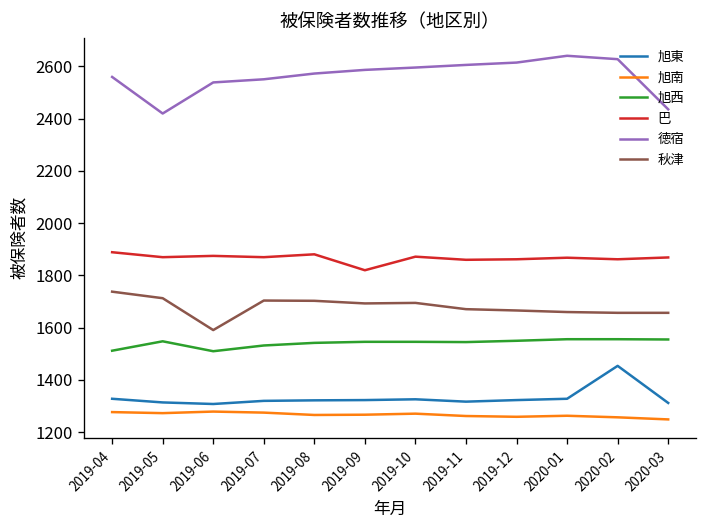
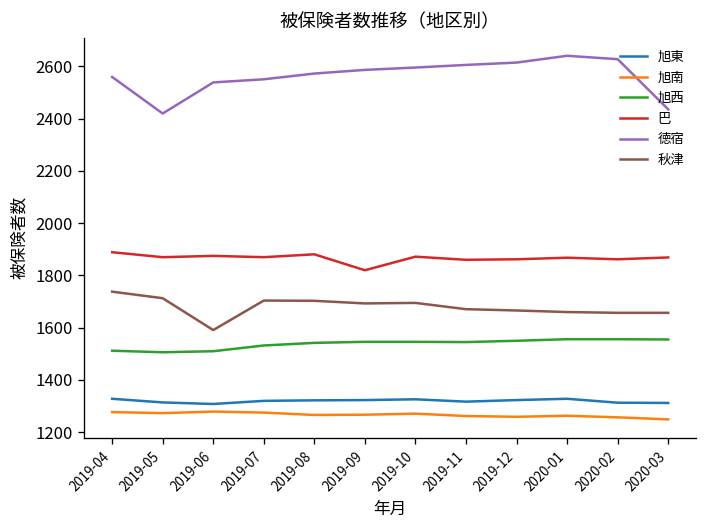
  {
    "旭東": {
      "2019-04": 1330,
      "2019-05": 1310,
      "2019-06": 1310,
      "2019-07": 1320,
      "2019-08": 1320,
      "2019-09": 1320,
      "2019-10": 1330,
      "2019-11": 1320,
      "2019-12": 1320,
      "2020-01": 1330,
-     "2020-02": 1450,
+     "2020-02": 1310,
      "2020-03": 1310
    },
    "旭南": {
      "2019-04": 1280,
      "2019-05": 1270,
      "2019-06": 1280,
      "2019-07": 1280,
      "2019-08": 1270,
      "2019-09": 1270,
      "2019-10": 1270,
      "2019-11": 1260,
      "2019-12": 1260,
      "2020-01": 1260,
      "2020-02": 1260,
      "2020-03": 1250
    },
    "旭西": {
      "2019-04": 1510,
-     "2019-05": 1550,
+     "2019-05": 1510,
      "2019-06": 1510,
      "2019-07": 1530,
      "2019-08": 1540,
      "2019-09": 1550,
      "2019-10": 1550,
      "2019-11": 1550,
      "2019-12": 1550,
      "2020-01": 1560,
      "2020-02": 1560,
      "2020-03": 1560
    },
    "巴": {
      "2019-04": 1890,
      "2019-05": 1870,
      "2019-06": 1880,
      "2019-07": 1870,
      "2019-08": 1880,
      "2019-09": 1820,
      "2019-10": 1870,
      "2019-11": 1860,
      "2019-12": 1860,
      "2020-01": 1870,
      "2020-02": 1860,
      "2020-03": 1870
    },
    "徳宿": {
      "2019-04": 2560,
      "2019-05": 2420,
      "2019-06": 2540,
      "2019-07": 2550,
      "2019-08": 2570,
      "2019-09": 2590,
      "2019-10": 2600,
      "2019-11": 2610,
      "2019-12": 2620,
      "2020-01": 2640,
      "2020-02": 2630,
      "2020-03": 2440
    },
    "秋津": {
      "2019-04": 1740,
      "2019-05": 1710,
      "2019-06": 1590,
      "2019-07": 1700,
      "2019-08": 1700,
      "2019-09": 1690,
      "2019-10": 1700,
      "2019-11": 1670,
      "2019-12": 1670,
      "2020-01": 1660,
      "2020-02": 1660,
      "2020-03": 1660
    }
  }
